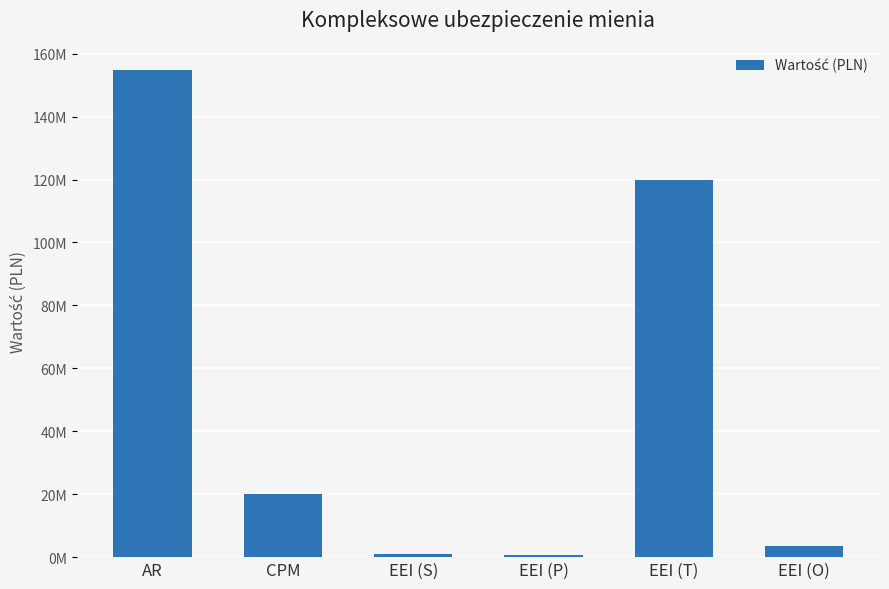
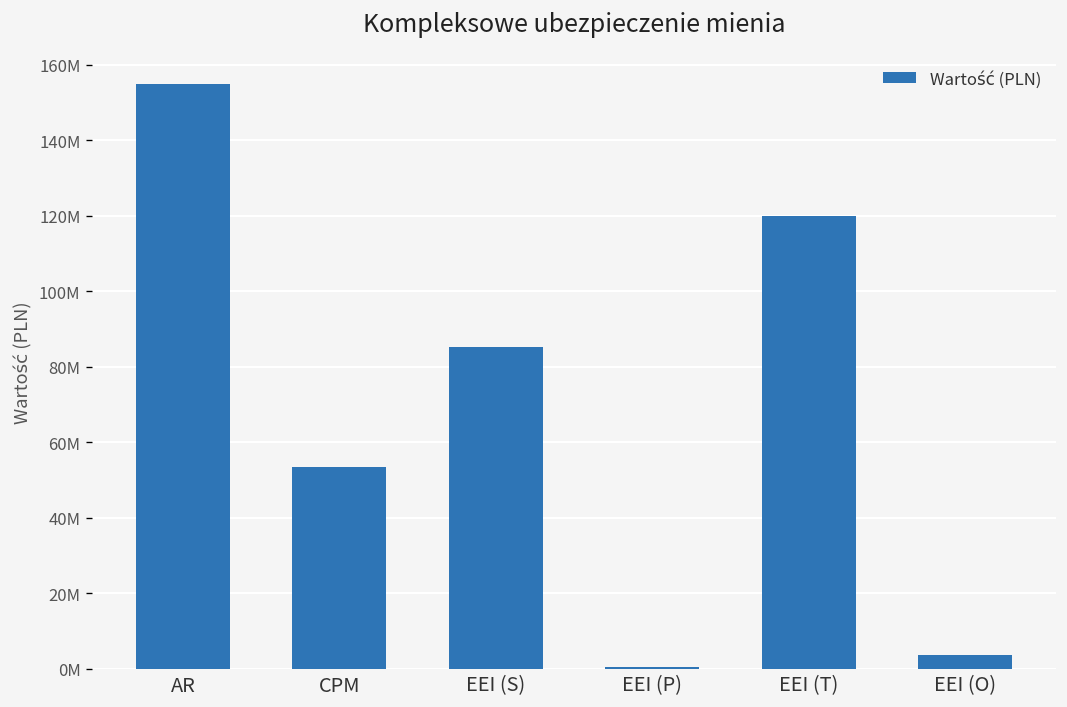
  {
    "AR": 155000000,
-   "CPM": 20000000,
-   "EEI (S)": 1000000,
+   "CPM": 53000000,
+   "EEI (S)": 85000000,
    "EEI (T)": 120000000,
    "EEI (O)": 4000000
  }
